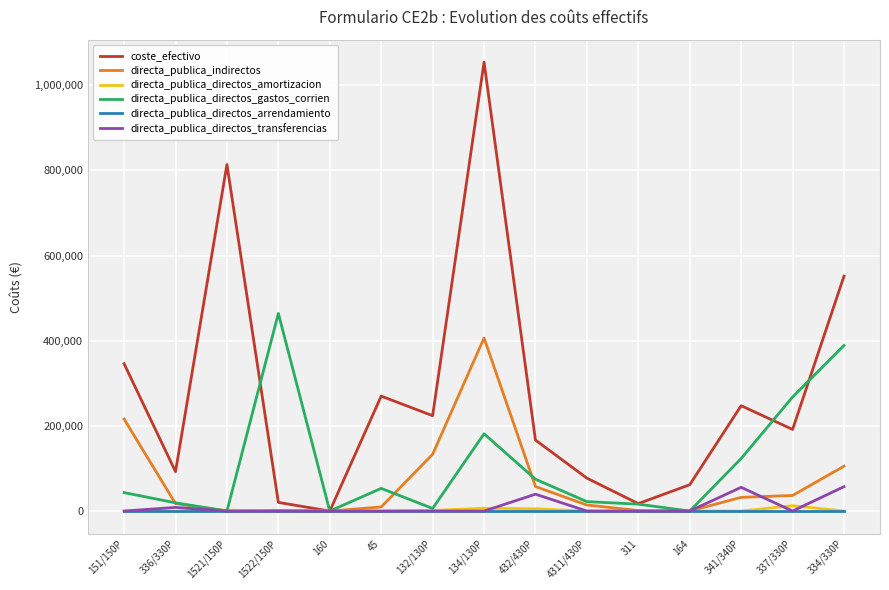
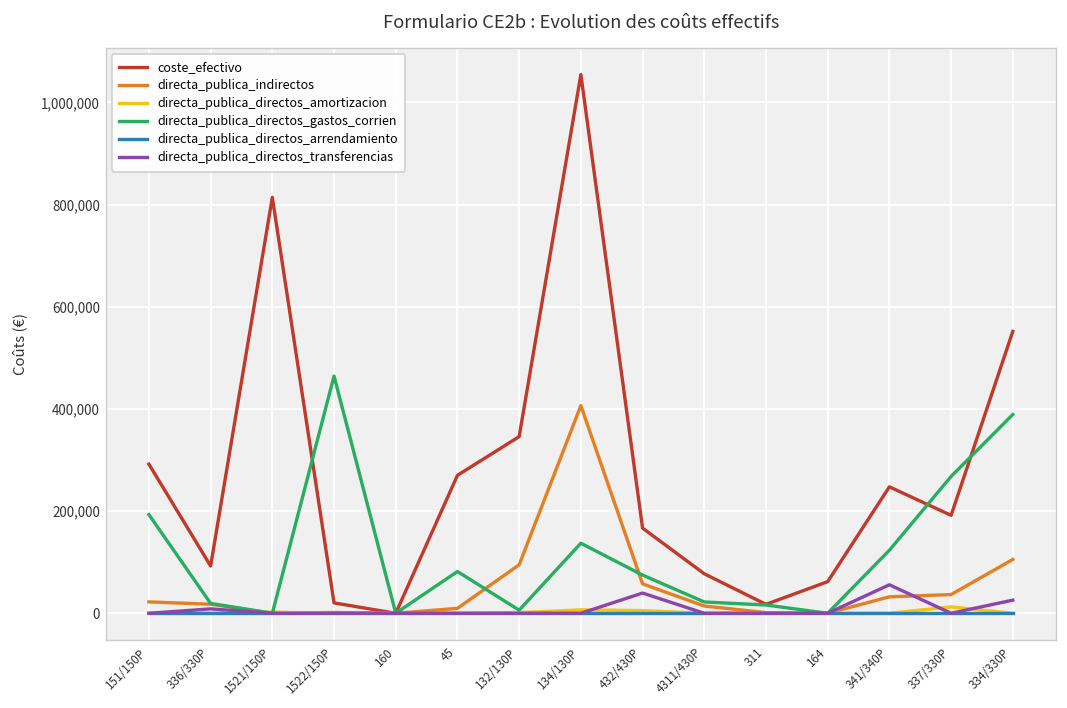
  {
    "coste_efectivo": {
-     "151/150P": "350,000",
+     "151/150P": "290,000",
      "336/330P": "90,000",
      "1521/150P": "810,000",
      "1522/150P": "20,000",
      "45": "270,000",
-     "132/130P": "220,000",
+     "132/130P": "350,000",
      "134/130P": "1,050,000",
      "432/430P": "170,000",
      "4311/430P": "80,000",
      "164": "60,000",
      "341/340P": "250,000",
      "337/330P": "190,000",
      "334/330P": "550,000"
    },
    "directa_publica_indirectos": {
-     "151/150P": "220,000",
+     "151/150P": "20,000",
      "45": "10,000",
-     "132/130P": "130,000",
+     "132/130P": "90,000",
      "134/130P": "410,000",
      "432/430P": "60,000",
      "4311/430P": "10,000",
      "341/340P": "30,000",
      "337/330P": "40,000",
      "334/330P": "110,000"
    },
    "directa_publica_directos_amortizacion": {
      "134/130P": "10,000",
      "337/330P": "10,000"
    },
    "directa_publica_directos_gastos_corrien": {
-     "151/150P": "40,000",
+     "151/150P": "190,000",
      "1522/150P": "460,000",
-     "45": "50,000",
-     "134/130P": "180,000",
+     "45": "80,000",
+     "134/130P": "140,000",
      "432/430P": "70,000",
      "4311/430P": "20,000",
      "341/340P": "120,000",
      "337/330P": "270,000",
      "334/330P": "390,000"
    },
    "directa_publica_directos_transferencias": {
      "336/330P": "10,000",
      "432/430P": "40,000",
      "341/340P": "60,000",
-     "334/330P": "60,000"
+     "334/330P": "30,000"
    }
  }
